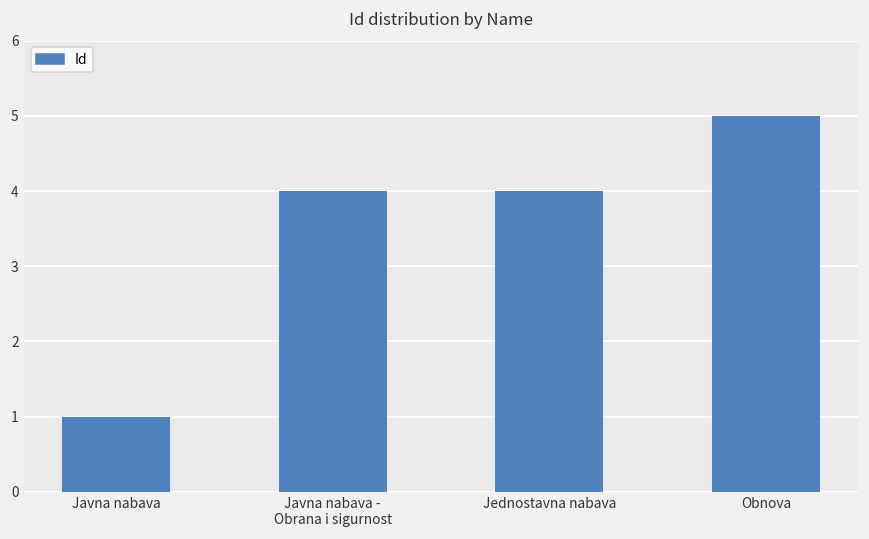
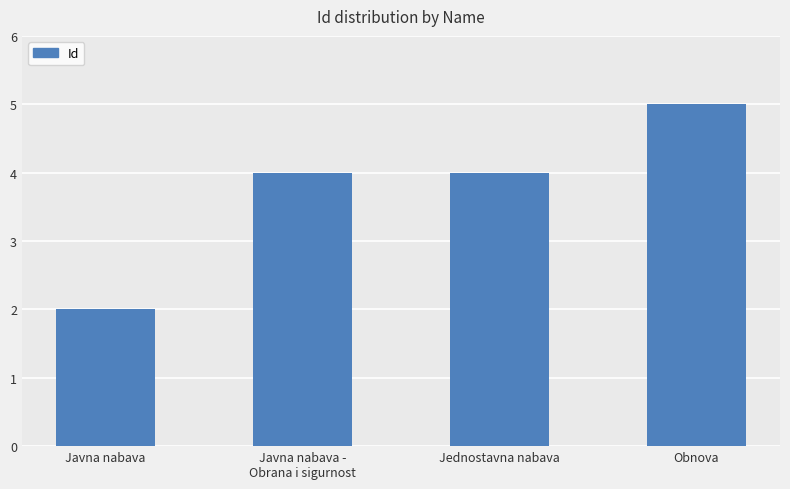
  {
-   "Javna nabava": 1,
+   "Javna nabava": 2,
    "Javna nabava - Obrana i sigurnost": 4,
    "Jednostavna nabava": 4,
    "Obnova": 5
  }
